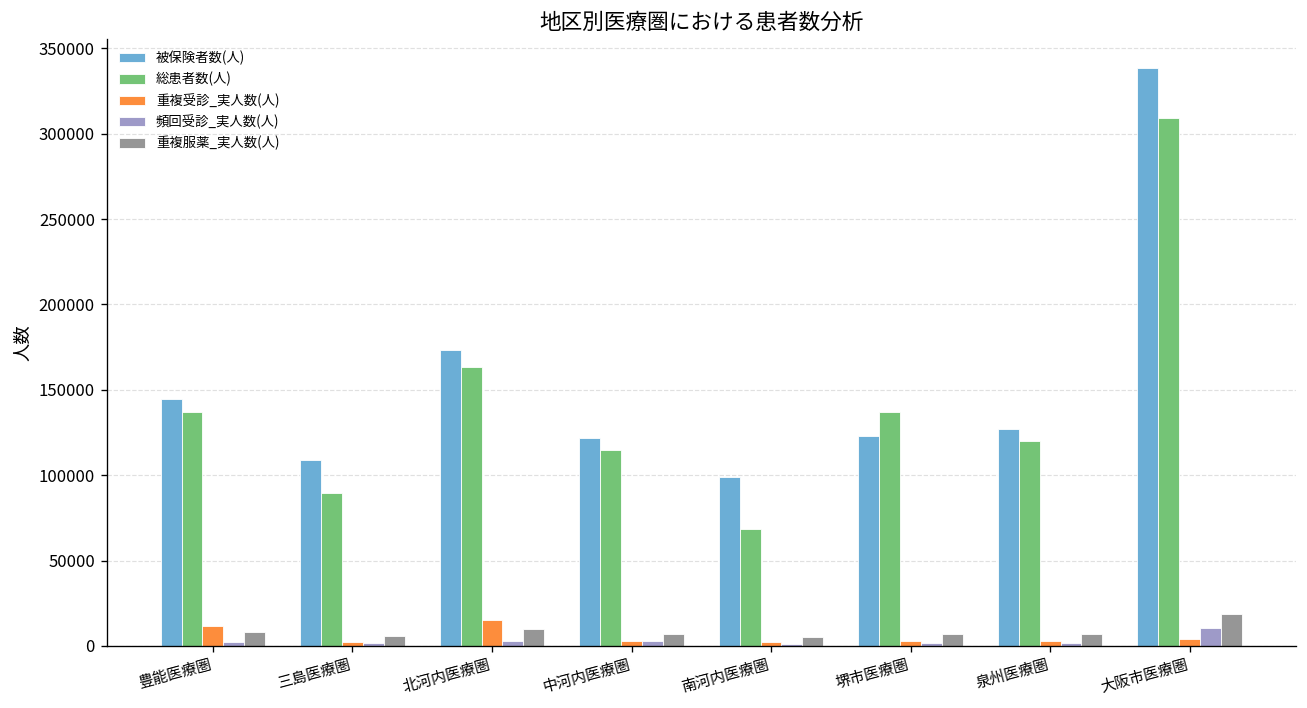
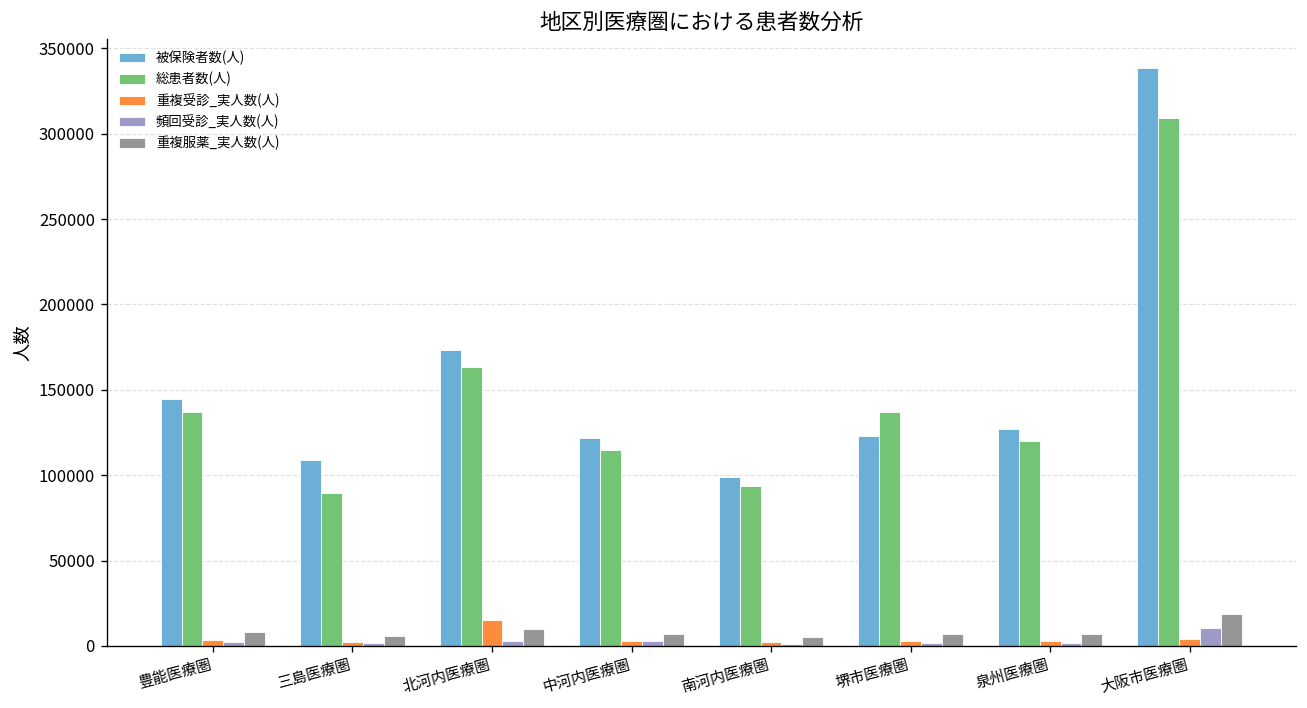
  {
    "総患者数(人)": {
      "豊能医療圏": 137000,
      "三島医療圏": 89000,
      "北河内医療圏": 163000,
      "中河内医療圏": 115000,
-     "南河内医療圏": 69000,
+     "南河内医療圏": 94000,
      "堺市医療圏": 137000,
      "泉州医療圏": 120000,
      "大阪市医療圏": 309000
    },
    "重複受診_実人数(人)": {
-     "豊能医療圏": 12000,
+     "豊能医療圏": 4000,
      "三島医療圏": 2000,
      "北河内医療圏": 15000,
      "中河内医療圏": 3000,
      "南河内医療圏": 2000,
      "堺市医療圏": 3000,
      "泉州医療圏": 3000,
      "大阪市医療圏": 4000
    }
  }
